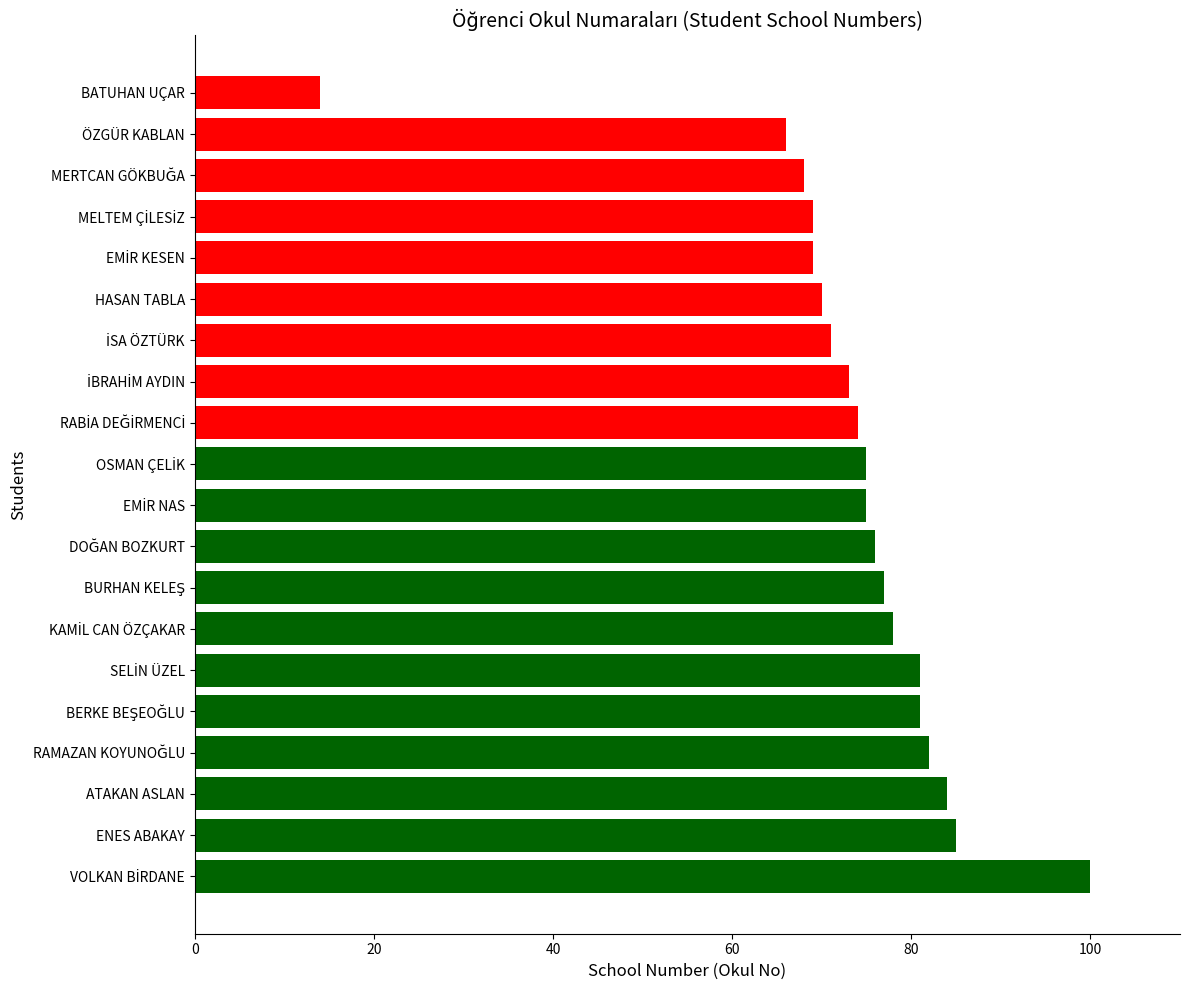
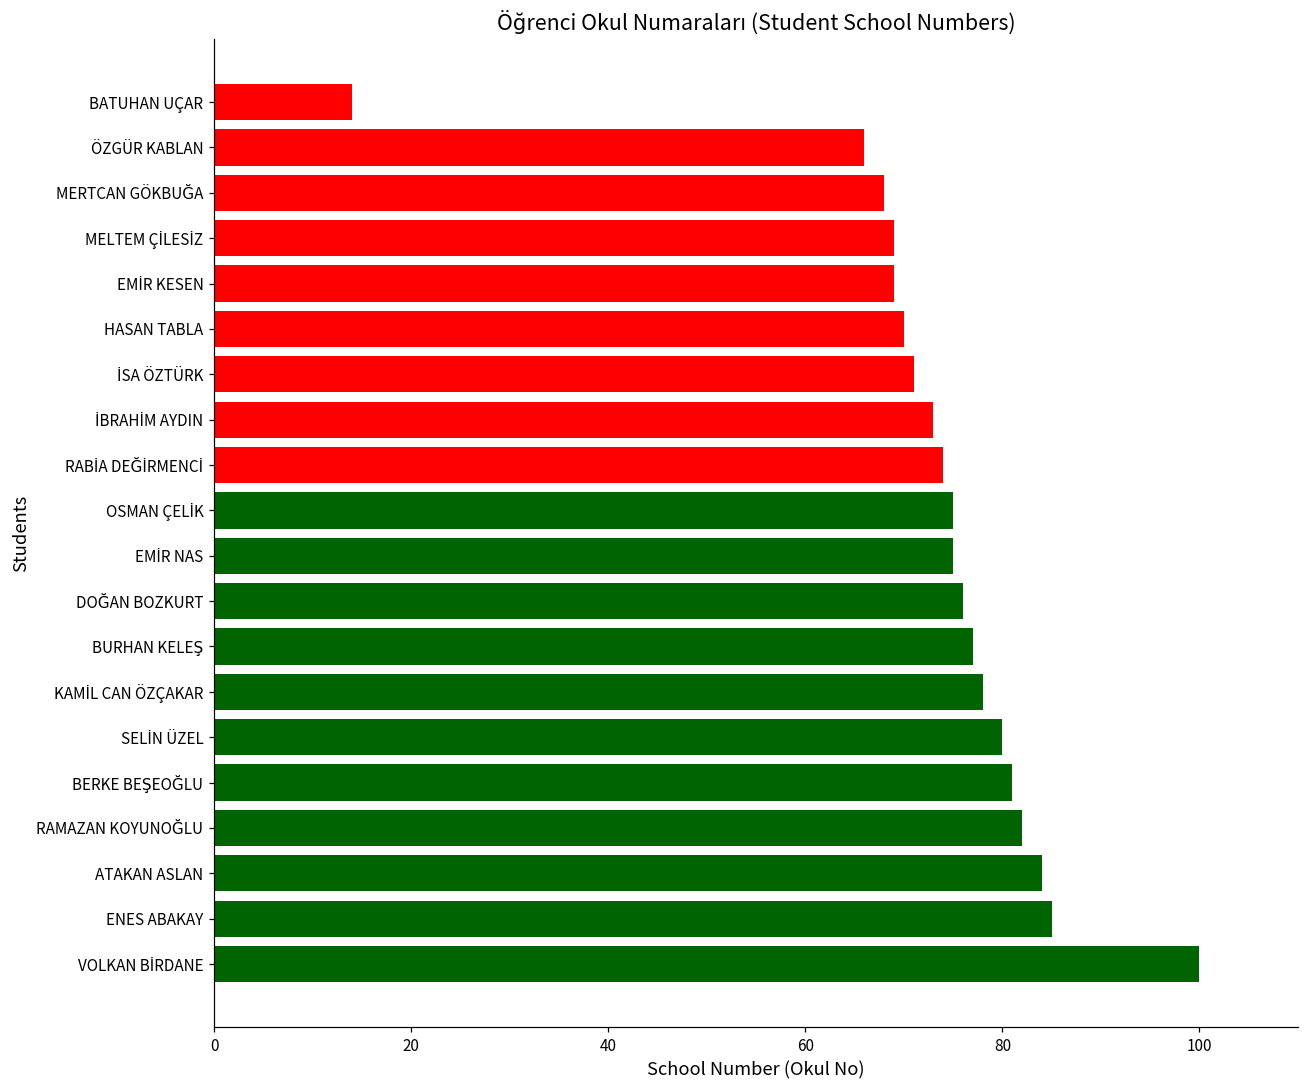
  {
    "BATUHAN UÇAR": 14,
    "ÖZGÜR KABLAN": 66,
    "MERTCAN GÖKBUĞA": 68,
    "MELTEM ÇİLESİZ": 69,
    "EMİR KESEN": 69,
    "HASAN TABLA": 70,
    "İSA ÖZTÜRK": 71,
    "İBRAHİM AYDIN": 73,
    "RABİA DEĞİRMENCİ": 74,
    "OSMAN ÇELİK": 75,
    "EMİR NAS": 75,
    "DOĞAN BOZKURT": 76,
    "BURHAN KELEŞ": 77,
    "KAMİL CAN ÖZÇAKAR": 78,
-   "SELİN ÜZEL": 81,
+   "SELİN ÜZEL": 80,
    "BERKE BEŞEOĞLU": 81,
    "RAMAZAN KOYUNOĞLU": 82,
    "ATAKAN ASLAN": 84,
    "ENES ABAKAY": 85,
    "VOLKAN BİRDANE": 100
  }
